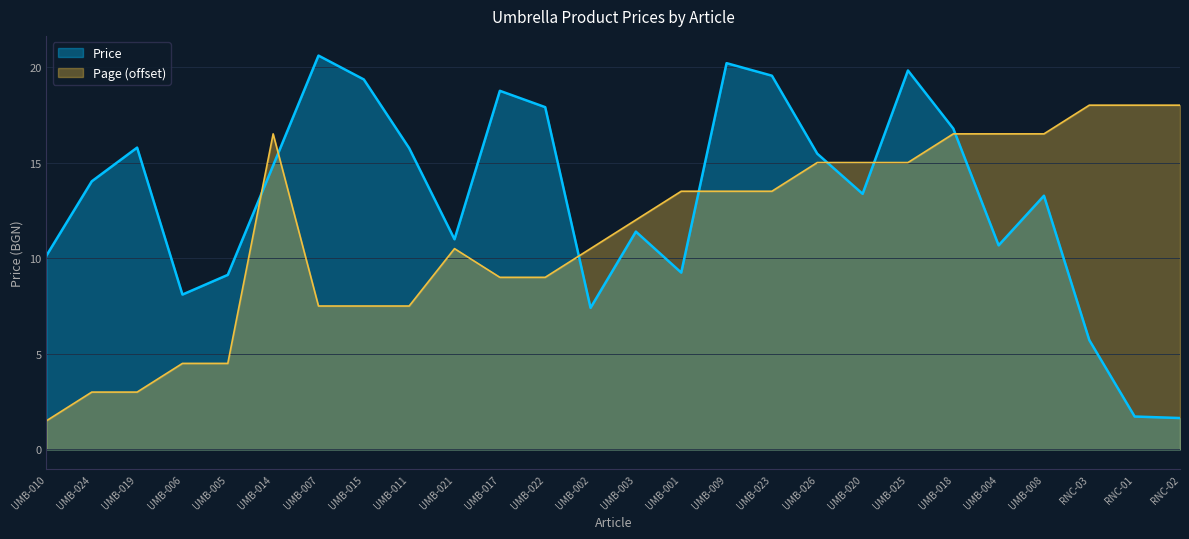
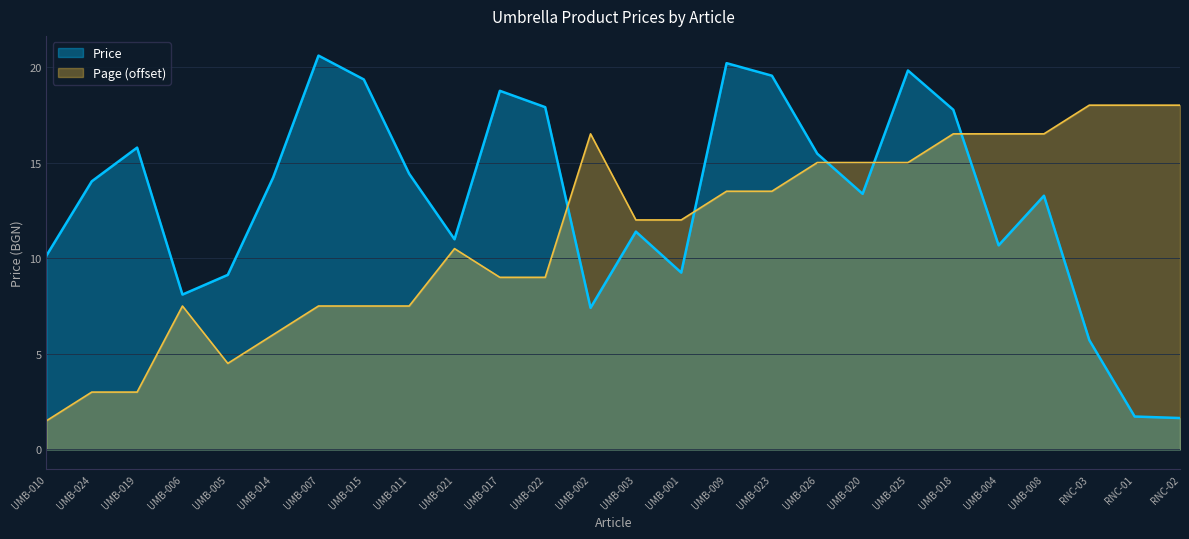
  {
    "Price": {
      "UMB-010": 10.1,
      "UMB-024": 14.0,
      "UMB-019": 15.8,
      "UMB-006": 8.1,
      "UMB-005": 9.1,
-     "UMB-014": 14.8,
+     "UMB-014": 14.2,
      "UMB-007": 20.6,
      "UMB-015": 19.3,
-     "UMB-011": 15.8,
+     "UMB-011": 14.4,
      "UMB-021": 11.0,
      "UMB-017": 18.8,
      "UMB-022": 17.9,
      "UMB-002": 7.4,
      "UMB-003": 11.4,
      "UMB-001": 9.2,
      "UMB-009": 20.2,
      "UMB-023": 19.5,
      "UMB-026": 15.5,
      "UMB-020": 13.4,
      "UMB-025": 19.8,
-     "UMB-018": 16.8,
+     "UMB-018": 17.8,
      "UMB-004": 10.7,
      "UMB-008": 13.3,
      "RNC-03": 5.7,
      "RNC-01": 1.7,
      "RNC-02": 1.6
    },
    "Page (offset)": {
      "UMB-010": 1.5,
      "UMB-024": 3.0,
      "UMB-019": 3.0,
-     "UMB-006": 4.5,
+     "UMB-006": 7.5,
      "UMB-005": 4.5,
-     "UMB-014": 16.5,
+     "UMB-014": 6.0,
      "UMB-007": 7.5,
      "UMB-015": 7.5,
      "UMB-011": 7.5,
      "UMB-021": 10.5,
      "UMB-017": 9.0,
      "UMB-022": 9.0,
-     "UMB-002": 10.5,
+     "UMB-002": 16.5,
      "UMB-003": 12.0,
-     "UMB-001": 13.5,
+     "UMB-001": 12.0,
      "UMB-009": 13.5,
      "UMB-023": 13.5,
      "UMB-026": 15.0,
      "UMB-020": 15.0,
      "UMB-025": 15.0,
      "UMB-018": 16.5,
      "UMB-004": 16.5,
      "UMB-008": 16.5,
      "RNC-03": 18.0,
      "RNC-01": 18.0,
      "RNC-02": 18.0
    }
  }
